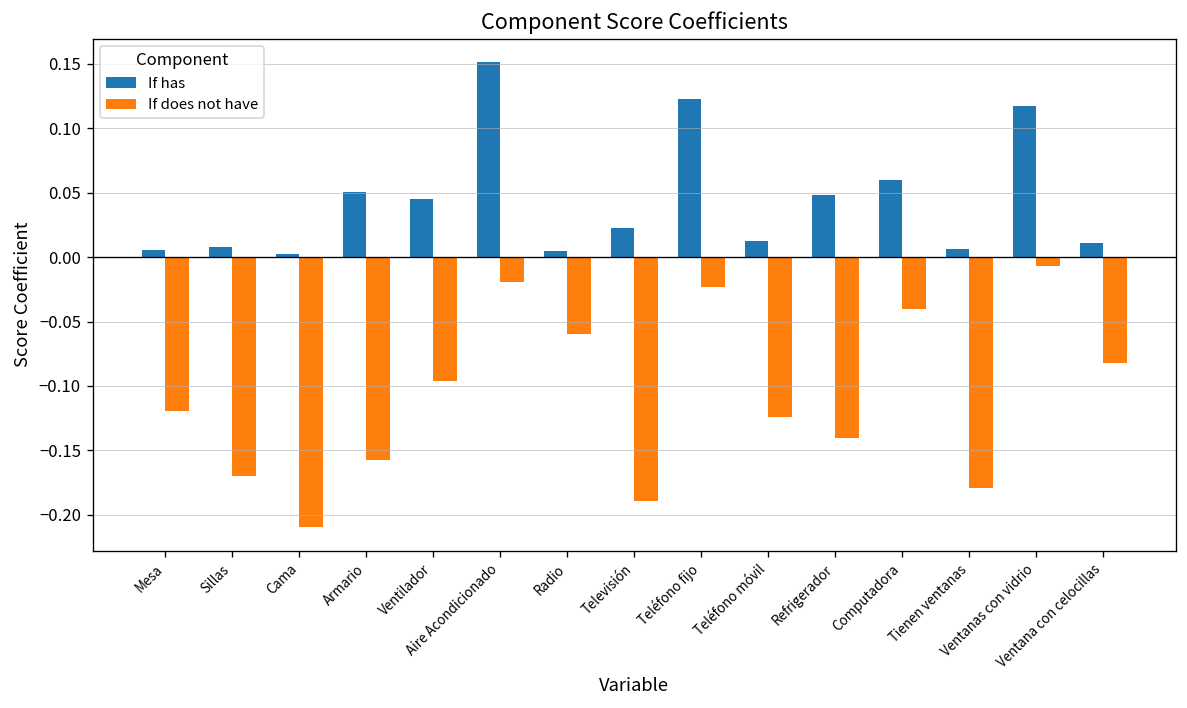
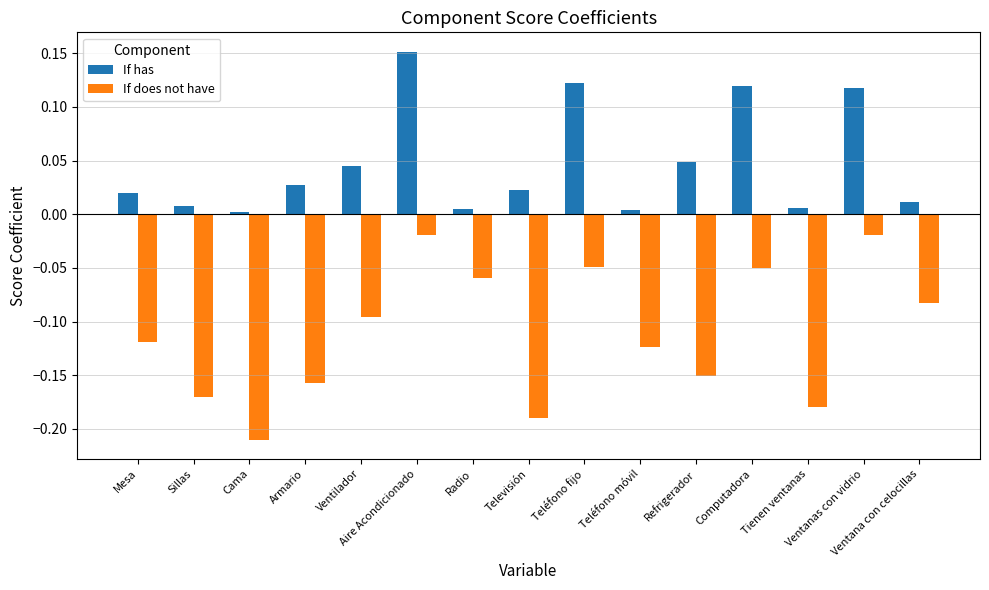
  {
    "If has": {
-     "Mesa": 0.005,
+     "Mesa": 0.020,
      "Sillas": 0.008,
      "Cama": 0.002,
-     "Armario": 0.050,
+     "Armario": 0.028,
      "Ventilador": 0.045,
      "Aire Acondicionado": 0.151,
      "Radio": 0.005,
      "Televisión": 0.022,
      "Teléfono fijo": 0.122,
-     "Teléfono móvil": 0.013,
+     "Teléfono móvil": 0.004,
      "Refrigerador": 0.048,
-     "Computadora": 0.060,
+     "Computadora": 0.119,
      "Tienen ventanas": 0.006,
      "Ventanas con vidrio": 0.117,
      "Ventana con celocillas": 0.011
    },
    "If does not have": {
      "Mesa": -0.119,
      "Sillas": -0.170,
      "Cama": -0.210,
      "Armario": -0.157,
      "Ventilador": -0.096,
      "Aire Acondicionado": -0.019,
      "Radio": -0.059,
      "Televisión": -0.189,
-     "Teléfono fijo": -0.023,
+     "Teléfono fijo": -0.050,
      "Teléfono móvil": -0.124,
-     "Refrigerador": -0.140,
-     "Computadora": -0.040,
+     "Refrigerador": -0.151,
+     "Computadora": -0.050,
      "Tienen ventanas": -0.179,
-     "Ventanas con vidrio": -0.007,
+     "Ventanas con vidrio": -0.019,
      "Ventana con celocillas": -0.082
    }
  }
